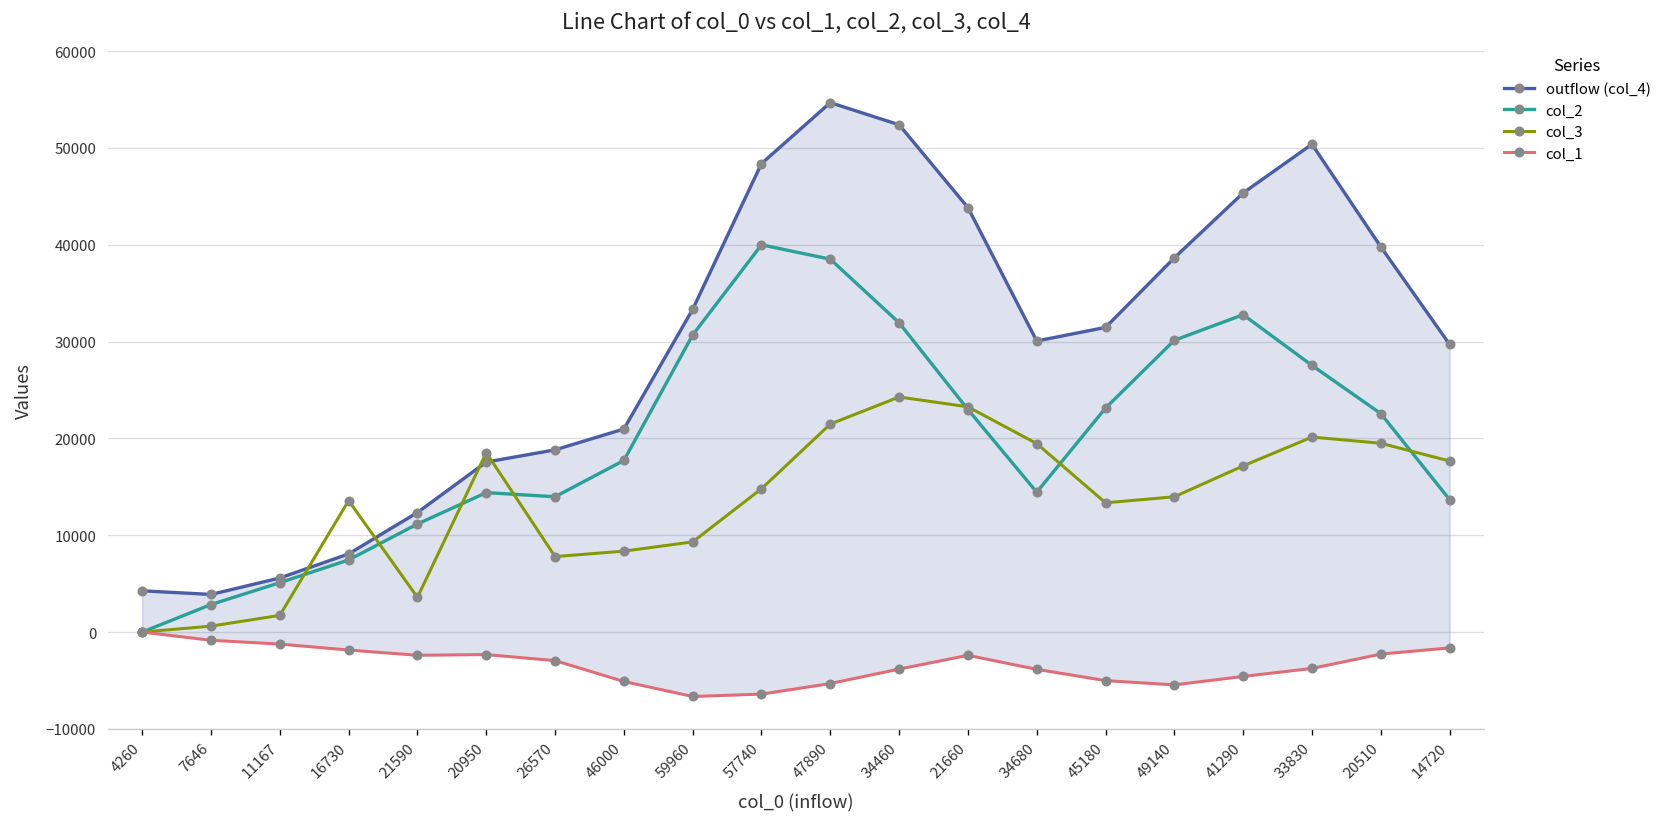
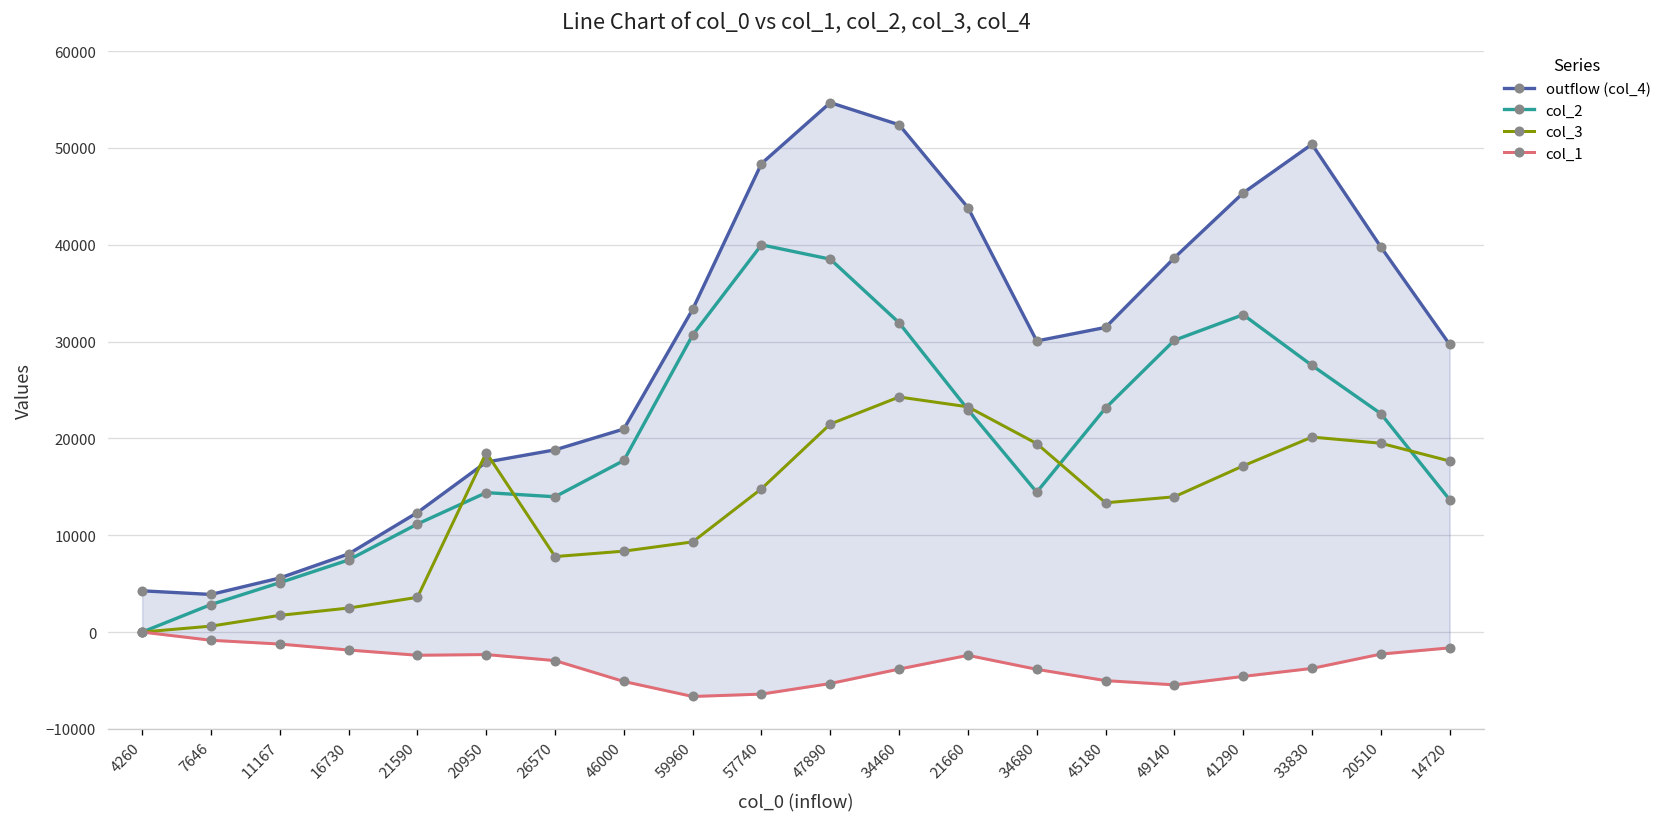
  {
    "outflow (col_4)": {
      "4260": 4000,
      "7646": 4000,
      "11167": 6000,
      "16730": 8000,
      "21590": 12000,
      "20950": 18000,
      "26570": 19000,
      "46000": 21000,
      "59960": 33000,
      "57740": 48000,
      "47890": 55000,
      "34460": 52000,
      "21660": 44000,
      "34680": 30000,
      "45180": 31000,
      "49140": 39000,
      "41290": 45000,
      "33830": 50000,
      "20510": 40000,
      "14720": 30000
    },
    "col_2": {
      "7646": 3000,
      "11167": 5000,
      "16730": 7000,
      "21590": 11000,
      "20950": 14000,
      "26570": 14000,
      "46000": 18000,
      "59960": 31000,
      "57740": 40000,
      "47890": 39000,
      "34460": 32000,
      "34680": 14000,
      "45180": 23000,
      "49140": 30000,
      "41290": 33000,
      "33830": 28000,
      "20510": 23000,
      "14720": 14000
    },
    "col_3": {
      "7646": 1000,
      "11167": 2000,
-     "16730": 14000,
+     "16730": 2000,
      "21590": 4000,
      "20950": 19000,
      "26570": 8000,
      "46000": 8000,
      "59960": 9000,
      "57740": 15000,
      "47890": 21000,
      "34460": 24000,
      "34680": 19000,
      "45180": 13000,
      "49140": 14000,
      "41290": 17000,
      "33830": 20000,
      "20510": 20000,
      "14720": 18000
    },
    "col_1": {
      "7646": -1000,
      "11167": -1000,
      "16730": -2000,
      "21590": -2000,
      "20950": -2000,
      "26570": -3000,
      "46000": -5000,
      "59960": -7000,
      "57740": -6000,
      "47890": -5000,
      "34460": -4000,
      "21660": -2000,
      "34680": -4000,
      "45180": -5000,
      "49140": -5000,
      "41290": -5000,
      "33830": -4000,
      "20510": -2000,
      "14720": -2000
    }
  }
